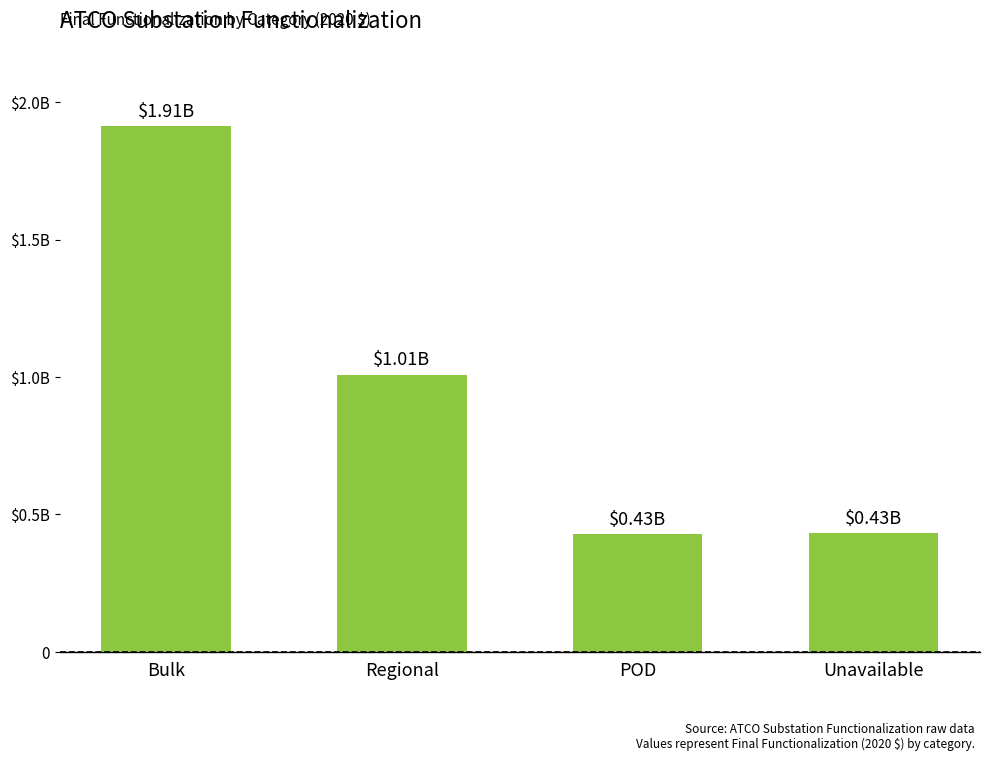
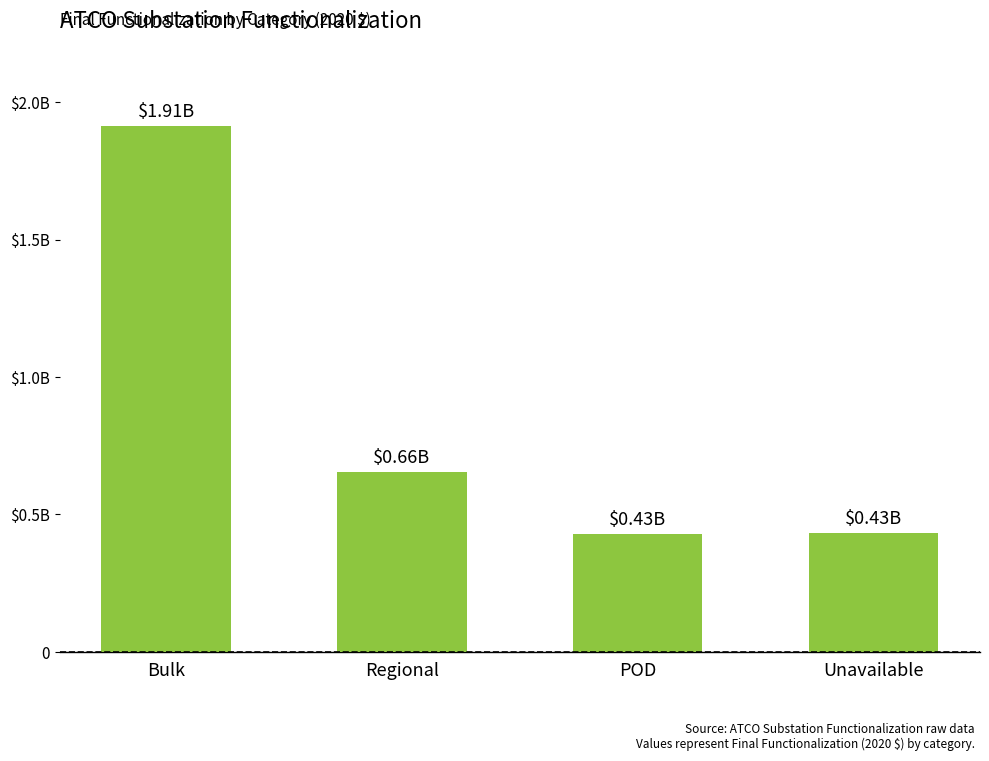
  {
    "Bulk": "$1.91B",
-   "Regional": "$1.01B",
+   "Regional": "$0.66B",
    "POD": "$0.43B",
    "Unavailable": "$0.43B"
  }
